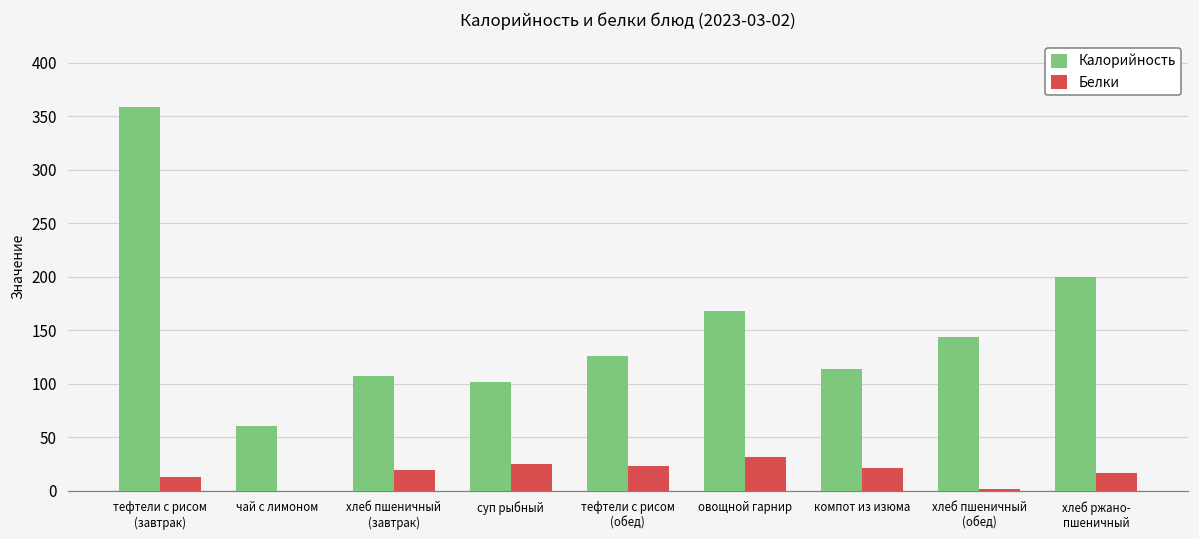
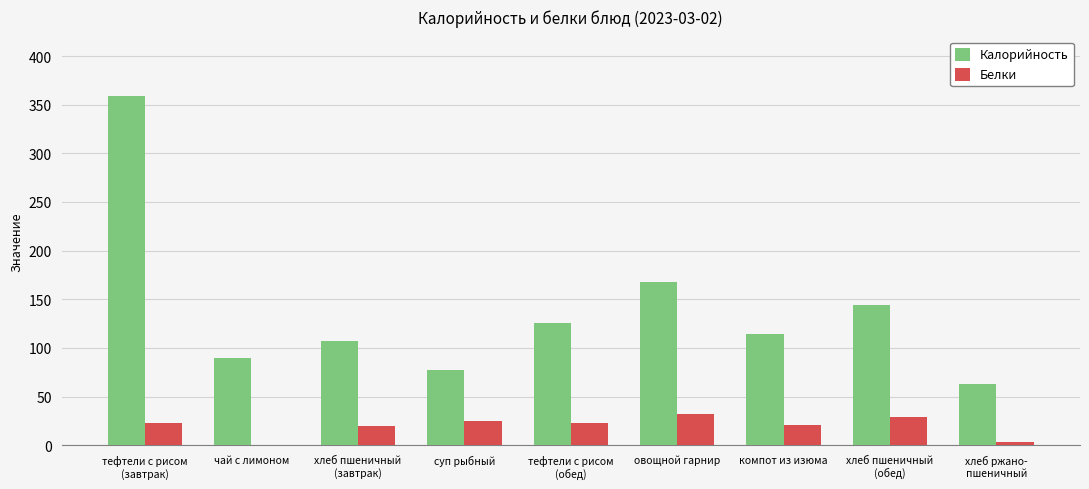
  {
    "Калорийность": {
      "тефтели с рисом (завтрак)": 360,
-     "чай с лимоном": 60,
+     "чай с лимоном": 90,
      "хлеб пшеничный (завтрак)": 110,
-     "суп рыбный": 100,
+     "суп рыбный": 80,
      "тефтели с рисом (обед)": 130,
      "овощной гарнир": 170,
      "компот из изюма": 110,
      "хлеб пшеничный (обед)": 140,
-     "хлеб ржано- пшеничный": 200
+     "хлеб ржано- пшеничный": 60
    },
    "Белки": {
-     "тефтели с рисом (завтрак)": 10,
+     "тефтели с рисом (завтрак)": 20,
      "чай с лимоном": 0,
      "хлеб пшеничный (завтрак)": 20,
      "суп рыбный": 30,
      "тефтели с рисом (обед)": 20,
      "овощной гарнир": 30,
      "компот из изюма": 20,
-     "хлеб пшеничный (обед)": 0,
-     "хлеб ржано- пшеничный": 20
+     "хлеб пшеничный (обед)": 30,
+     "хлеб ржано- пшеничный": 0
    }
  }
